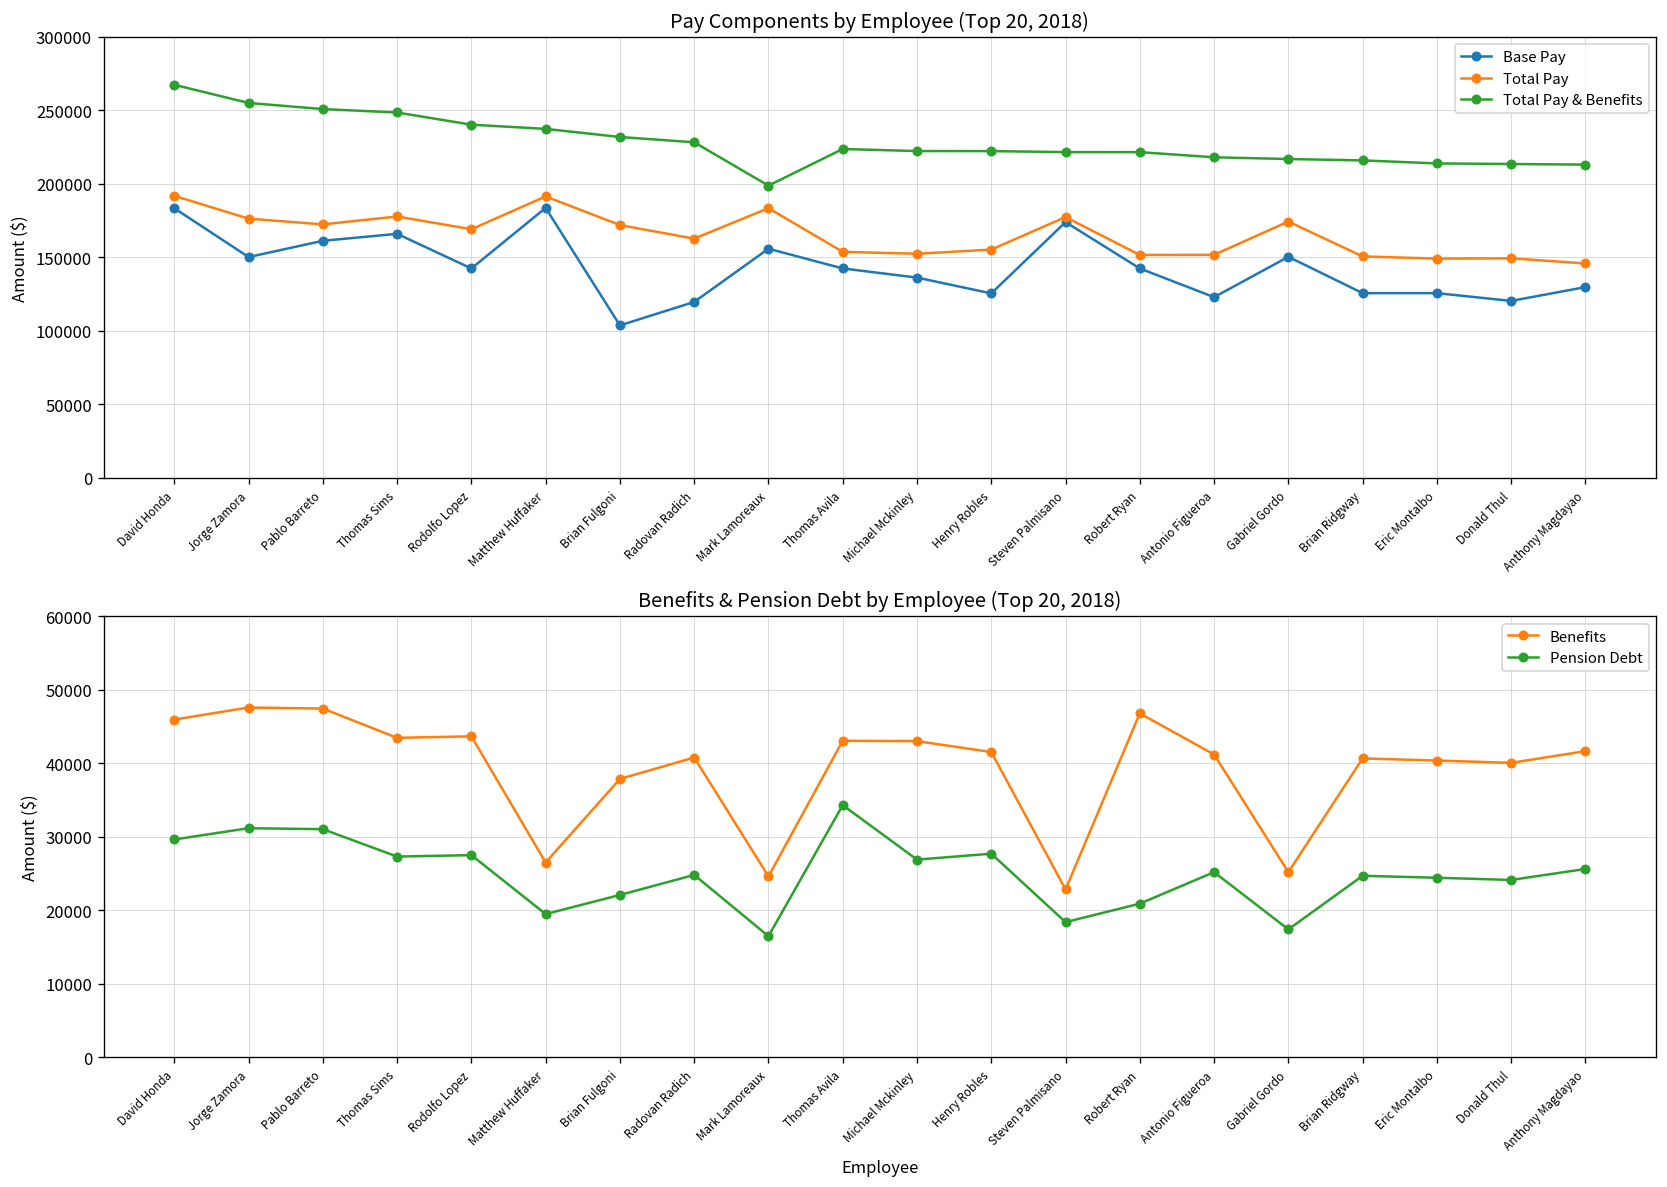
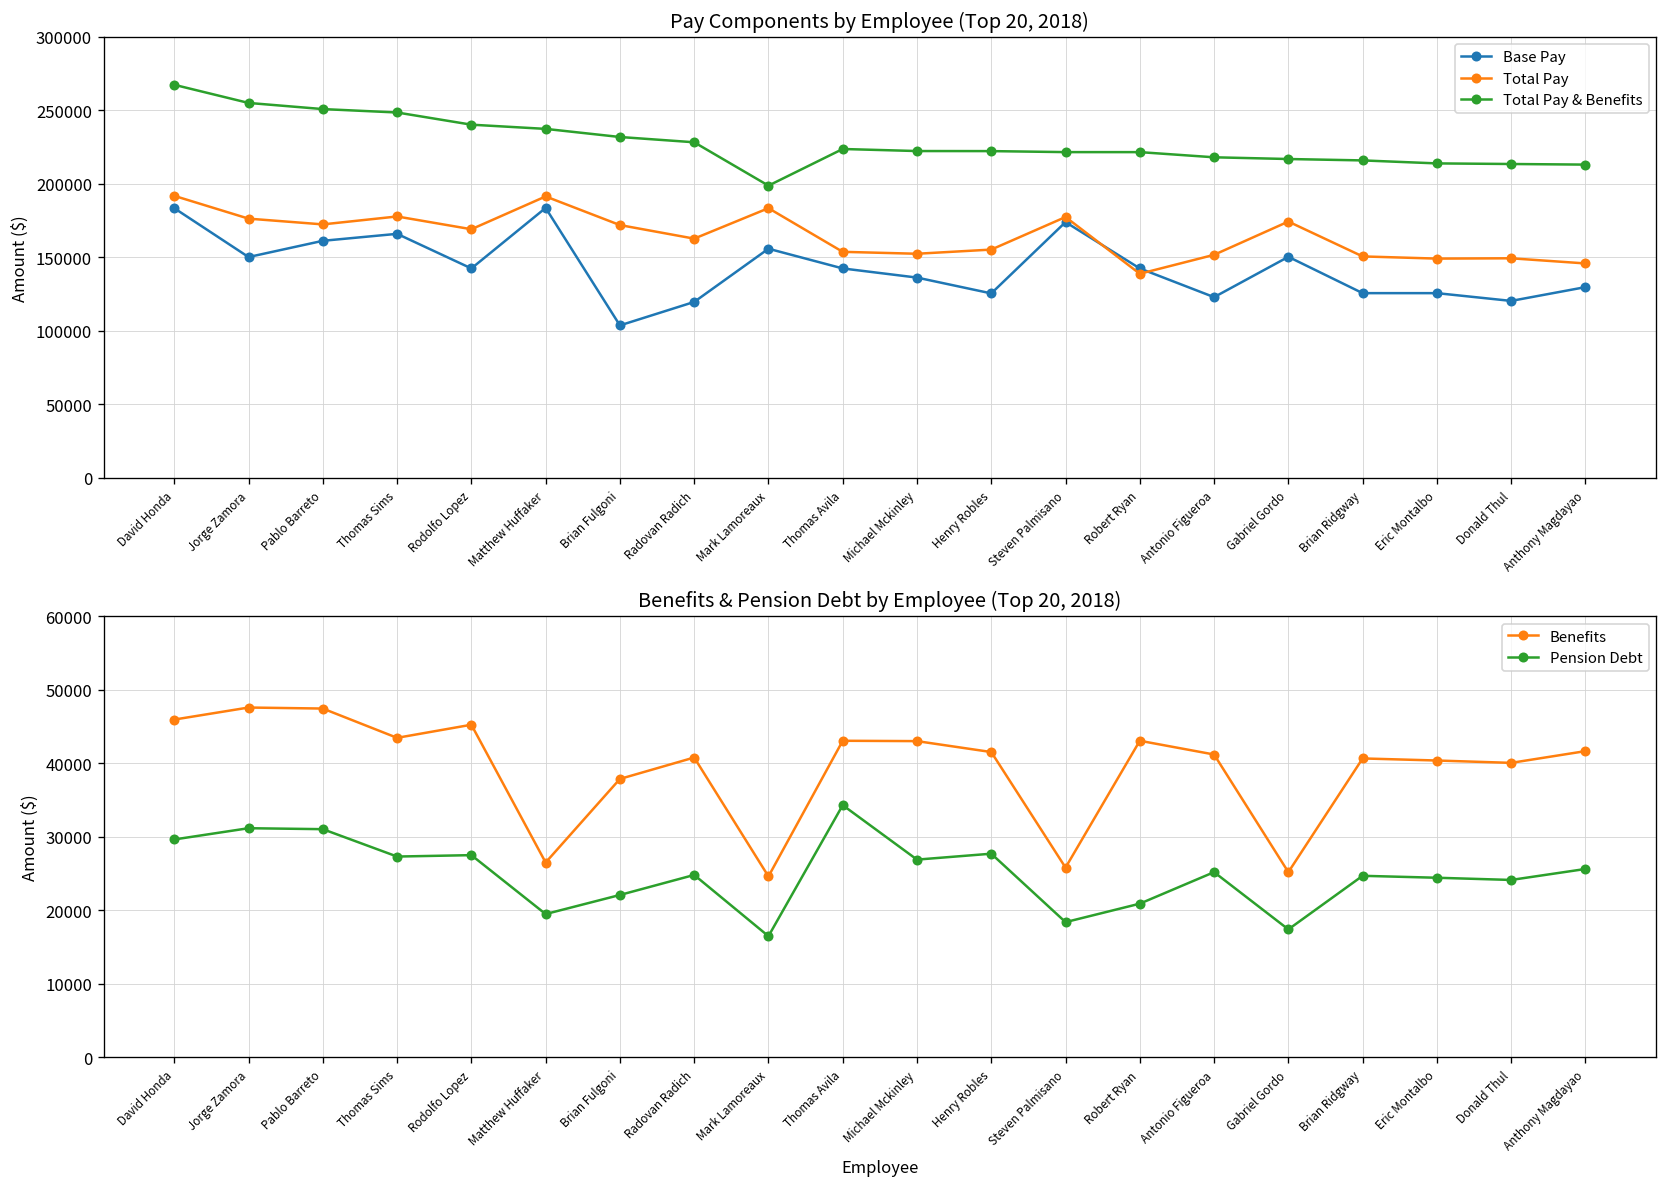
  {
    "Pay Components by Employee (Top 20, 2018)": {
      "Base Pay": {
        "David Honda": 183000,
        "Jorge Zamora": 150000,
        "Pablo Barreto": 161000,
        "Thomas Sims": 166000,
        "Rodolfo Lopez": 142000,
        "Matthew Huffaker": 184000,
        "Brian Fulgoni": 104000,
        "Radovan Radich": 120000,
        "Mark Lamoreaux": 156000,
        "Thomas Avila": 142000,
        "Michael Mckinley": 136000,
        "Henry Robles": 125000,
        "Steven Palmisano": 174000,
        "Robert Ryan": 142000,
        "Antonio Figueroa": 123000,
        "Gabriel Gordo": 150000,
        "Brian Ridgway": 126000,
        "Eric Montalbo": 126000,
        "Donald Thul": 120000,
        "Anthony Magdayao": 130000
      },
      "Total Pay": {
        "David Honda": 192000,
        "Jorge Zamora": 176000,
        "Pablo Barreto": 172000,
        "Thomas Sims": 178000,
        "Rodolfo Lopez": 169000,
        "Matthew Huffaker": 191000,
        "Brian Fulgoni": 172000,
        "Radovan Radich": 163000,
        "Mark Lamoreaux": 183000,
        "Thomas Avila": 154000,
        "Michael Mckinley": 152000,
        "Henry Robles": 155000,
        "Steven Palmisano": 177000,
-       "Robert Ryan": 152000,
+       "Robert Ryan": 139000,
        "Antonio Figueroa": 152000,
        "Gabriel Gordo": 174000,
        "Brian Ridgway": 151000,
        "Eric Montalbo": 149000,
        "Donald Thul": 149000,
        "Anthony Magdayao": 146000
      },
      "Total Pay & Benefits": {
        "David Honda": 267000,
        "Jorge Zamora": 255000,
        "Pablo Barreto": 251000,
        "Thomas Sims": 249000,
        "Rodolfo Lopez": 240000,
        "Matthew Huffaker": 237000,
        "Brian Fulgoni": 232000,
        "Radovan Radich": 228000,
        "Mark Lamoreaux": 199000,
        "Thomas Avila": 224000,
        "Michael Mckinley": 222000,
        "Henry Robles": 222000,
        "Steven Palmisano": 222000,
        "Robert Ryan": 222000,
        "Antonio Figueroa": 218000,
        "Gabriel Gordo": 217000,
        "Brian Ridgway": 216000,
        "Eric Montalbo": 214000,
        "Donald Thul": 214000,
        "Anthony Magdayao": 213000
      }
    },
    "Benefits & Pension Debt by Employee (Top 20, 2018)": {
      "Benefits": {
        "David Honda": 46000,
        "Jorge Zamora": 48000,
        "Pablo Barreto": 47000,
        "Thomas Sims": 43000,
-       "Rodolfo Lopez": 44000,
+       "Rodolfo Lopez": 45000,
        "Matthew Huffaker": 26000,
        "Brian Fulgoni": 38000,
        "Radovan Radich": 41000,
        "Mark Lamoreaux": 25000,
        "Thomas Avila": 43000,
        "Michael Mckinley": 43000,
        "Henry Robles": 42000,
-       "Steven Palmisano": 23000,
-       "Robert Ryan": 47000,
+       "Steven Palmisano": 26000,
+       "Robert Ryan": 43000,
        "Antonio Figueroa": 41000,
        "Gabriel Gordo": 25000,
        "Brian Ridgway": 41000,
        "Eric Montalbo": 40000,
        "Donald Thul": 40000,
        "Anthony Magdayao": 42000
      },
      "Pension Debt": {
        "David Honda": 30000,
        "Jorge Zamora": 31000,
        "Pablo Barreto": 31000,
        "Thomas Sims": 27000,
        "Rodolfo Lopez": 27000,
        "Matthew Huffaker": 19000,
        "Brian Fulgoni": 22000,
        "Radovan Radich": 25000,
        "Mark Lamoreaux": 16000,
        "Thomas Avila": 34000,
        "Michael Mckinley": 27000,
        "Henry Robles": 28000,
        "Steven Palmisano": 18000,
        "Robert Ryan": 21000,
        "Antonio Figueroa": 25000,
        "Gabriel Gordo": 17000,
        "Brian Ridgway": 25000,
        "Eric Montalbo": 24000,
        "Donald Thul": 24000,
        "Anthony Magdayao": 26000
      }
    }
  }
